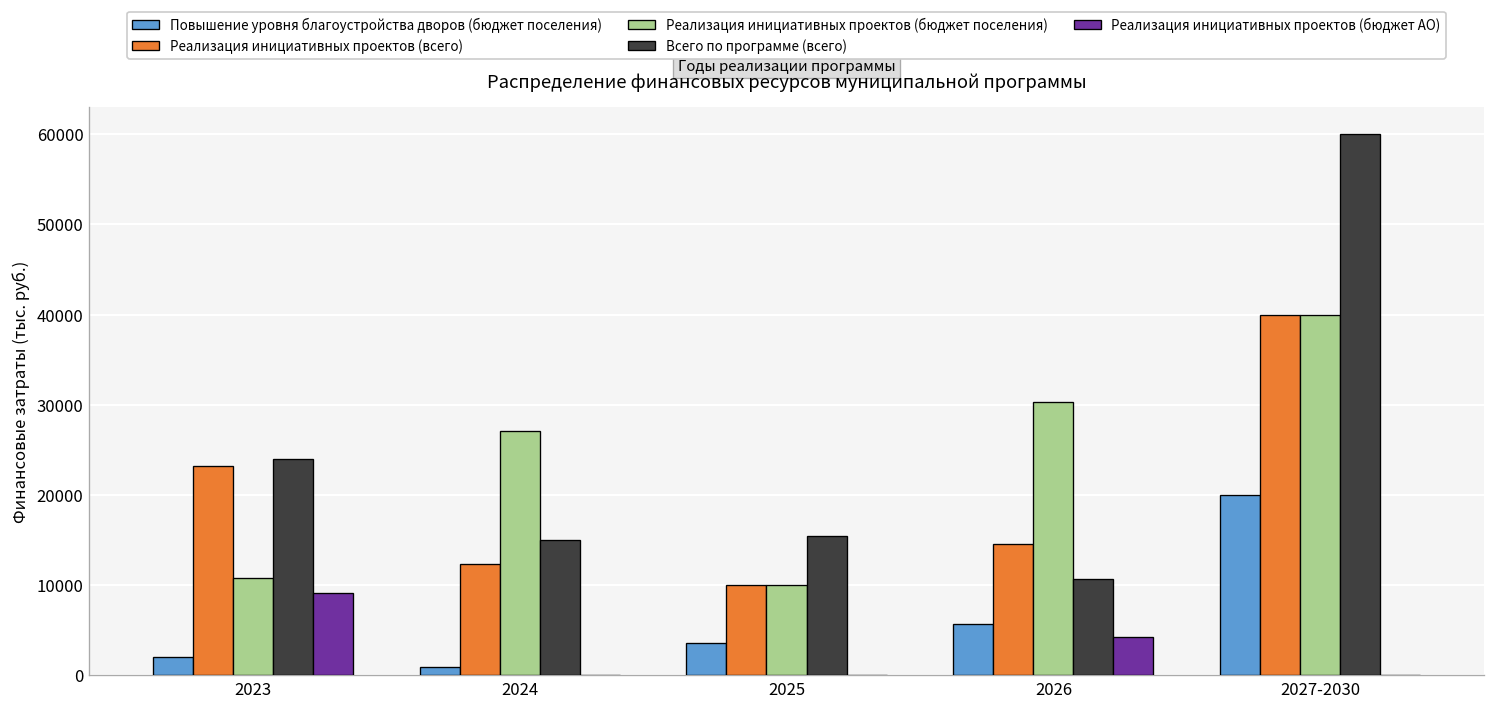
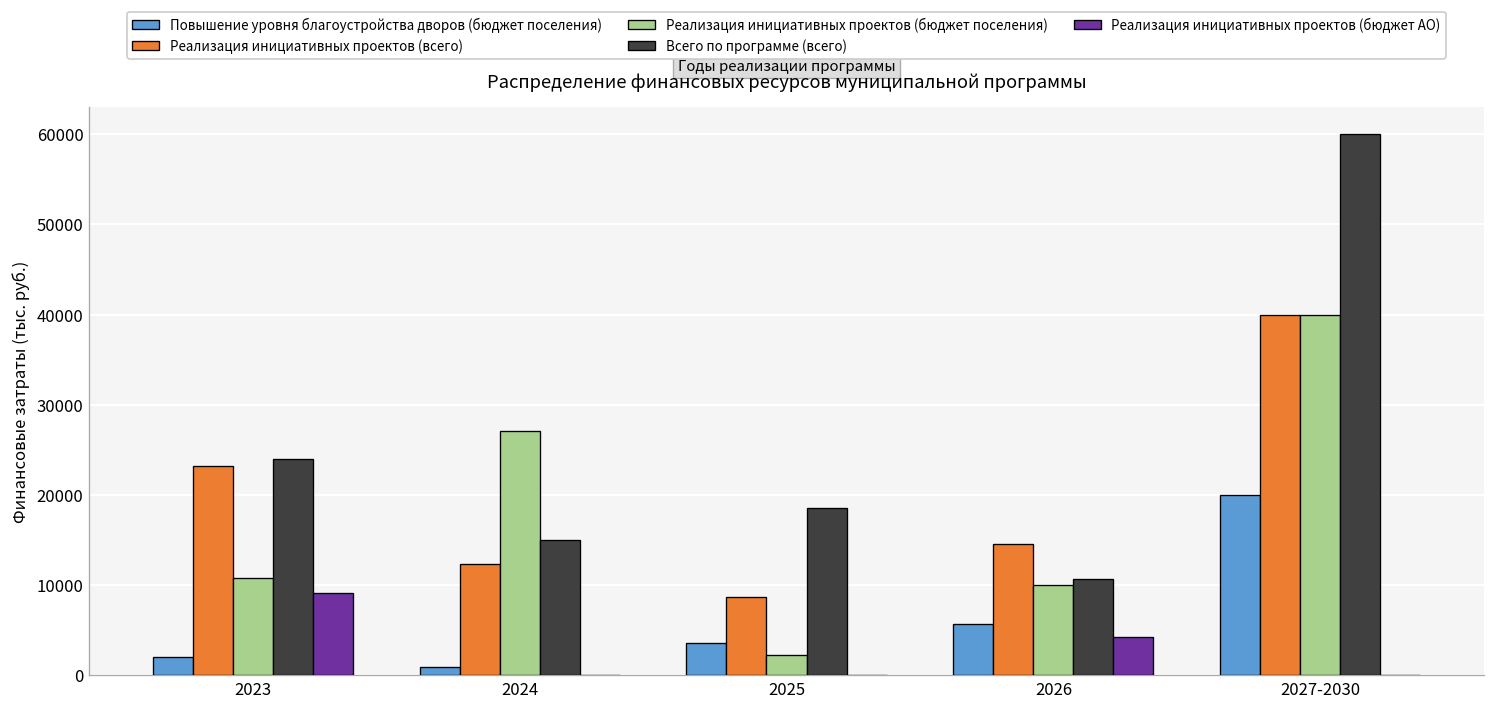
  {
    "Повышение уровня благоустройства дворов (бюджет поселения)": {
      "2023": 2000,
      "2024": 1000,
      "2025": 4000,
      "2026": 6000,
      "2027-2030": 20000
    },
    "Реализация инициативных проектов (всего)": {
      "2023": 23000,
      "2024": 12000,
-     "2025": 10000,
+     "2025": 9000,
      "2026": 15000,
      "2027-2030": 40000
    },
    "Реализация инициативных проектов (бюджет поселения)": {
      "2023": 11000,
      "2024": 27000,
-     "2025": 10000,
-     "2026": 30000,
+     "2025": 2000,
+     "2026": 10000,
      "2027-2030": 40000
    },
    "Всего по программе (всего)": {
      "2023": 24000,
      "2024": 15000,
-     "2025": 16000,
+     "2025": 19000,
      "2026": 11000,
      "2027-2030": 60000
    },
    "Реализация инициативных проектов (бюджет АО)": {
      "2023": 9000,
      "2024": 0,
      "2025": 0,
      "2026": 4000,
      "2027-2030": 0
    }
  }
